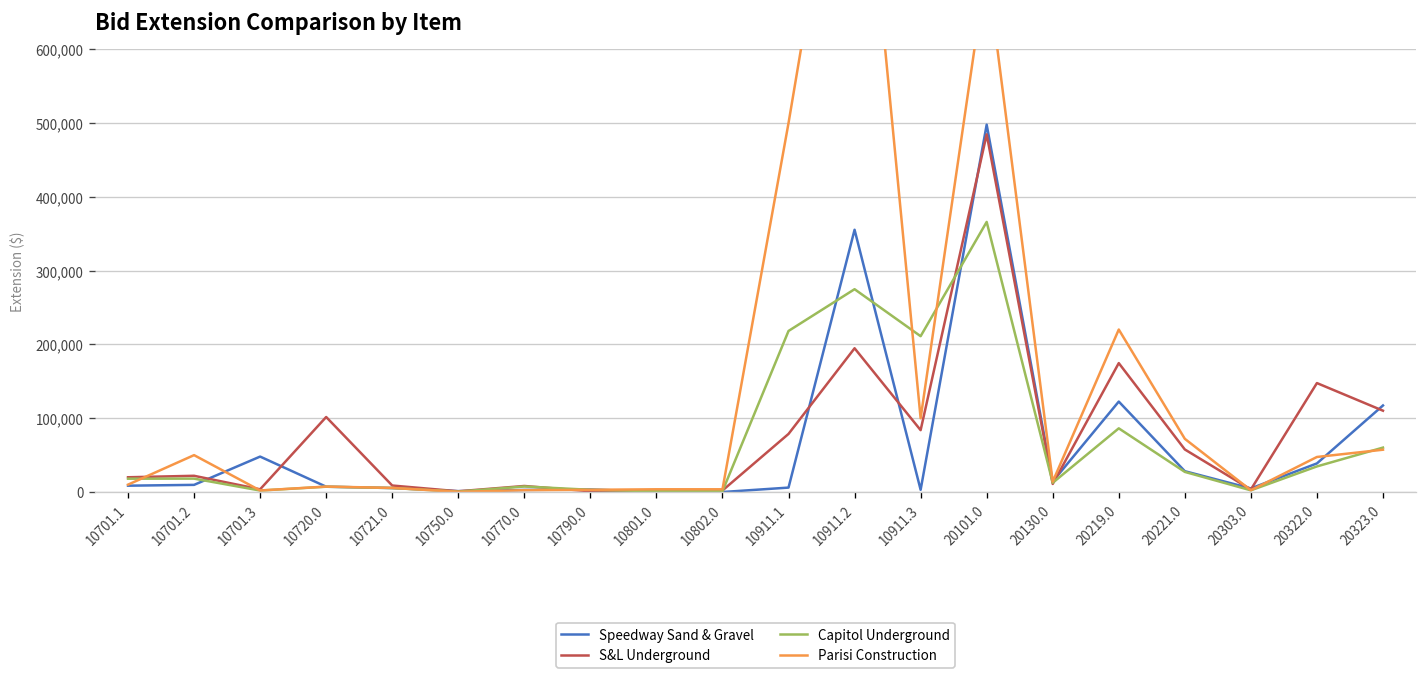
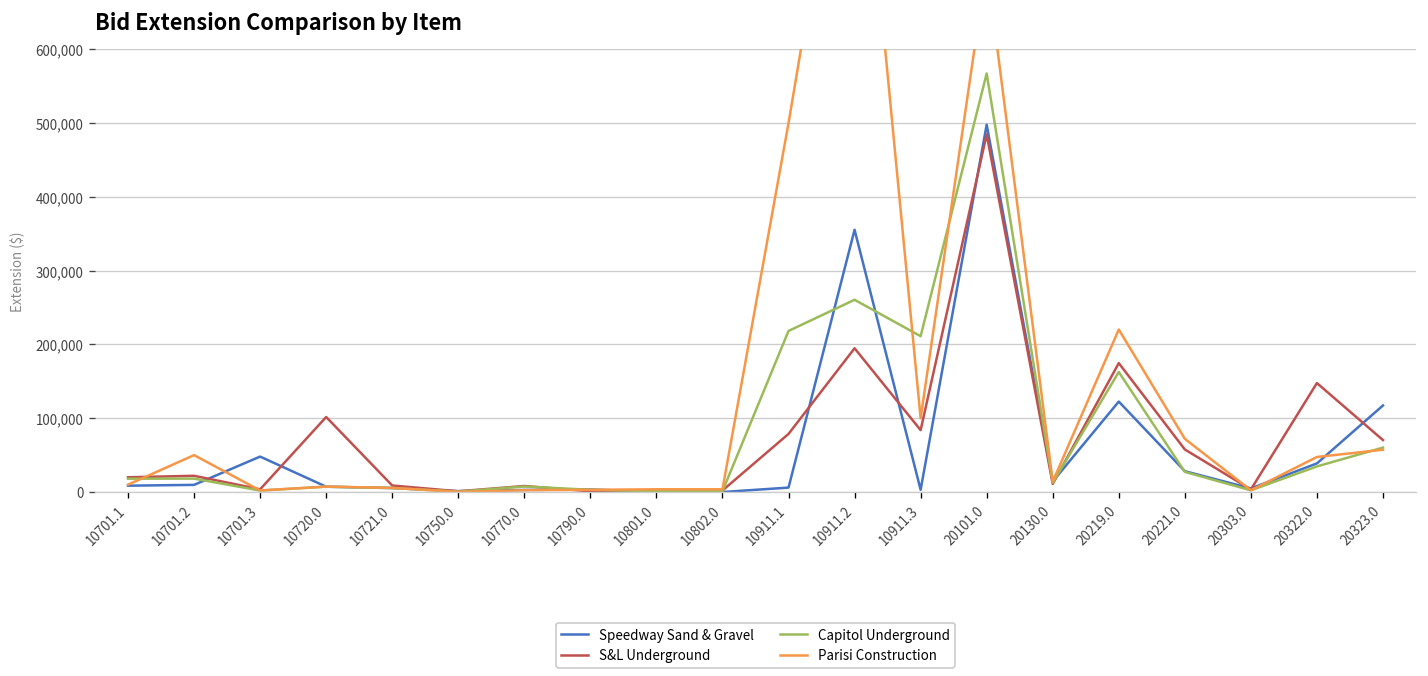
  {
    "Speedway Sand & Gravel": {
      "10701.2": "10,000",
      "10701.3": "50,000",
      "10911.1": "10,000",
      "10911.2": "360,000",
      "10911.3": "0",
      "20101.0": "500,000",
      "20219.0": "120,000",
      "20323.0": "120,000"
    },
    "S&L Underground": {
      "10720.0": "100,000",
      "10911.1": "80,000",
      "10911.2": "190,000",
      "10911.3": "80,000",
      "20101.0": "480,000",
      "20219.0": "170,000",
      "20221.0": "60,000",
      "20322.0": "150,000",
-     "20323.0": "110,000"
+     "20323.0": "70,000"
    },
    "Capitol Underground": {
      "10911.1": "220,000",
-     "10911.2": "270,000",
+     "10911.2": "260,000",
      "10911.3": "210,000",
-     "20101.0": "370,000",
-     "20219.0": "90,000"
+     "20101.0": "570,000",
+     "20219.0": "160,000"
    },
    "Parisi Construction": {
      "10701.2": "50,000",
      "10911.1": "500,000",
      "10911.3": "100,000",
      "20219.0": "220,000",
      "20221.0": "70,000",
      "20322.0": "50,000"
    }
  }
